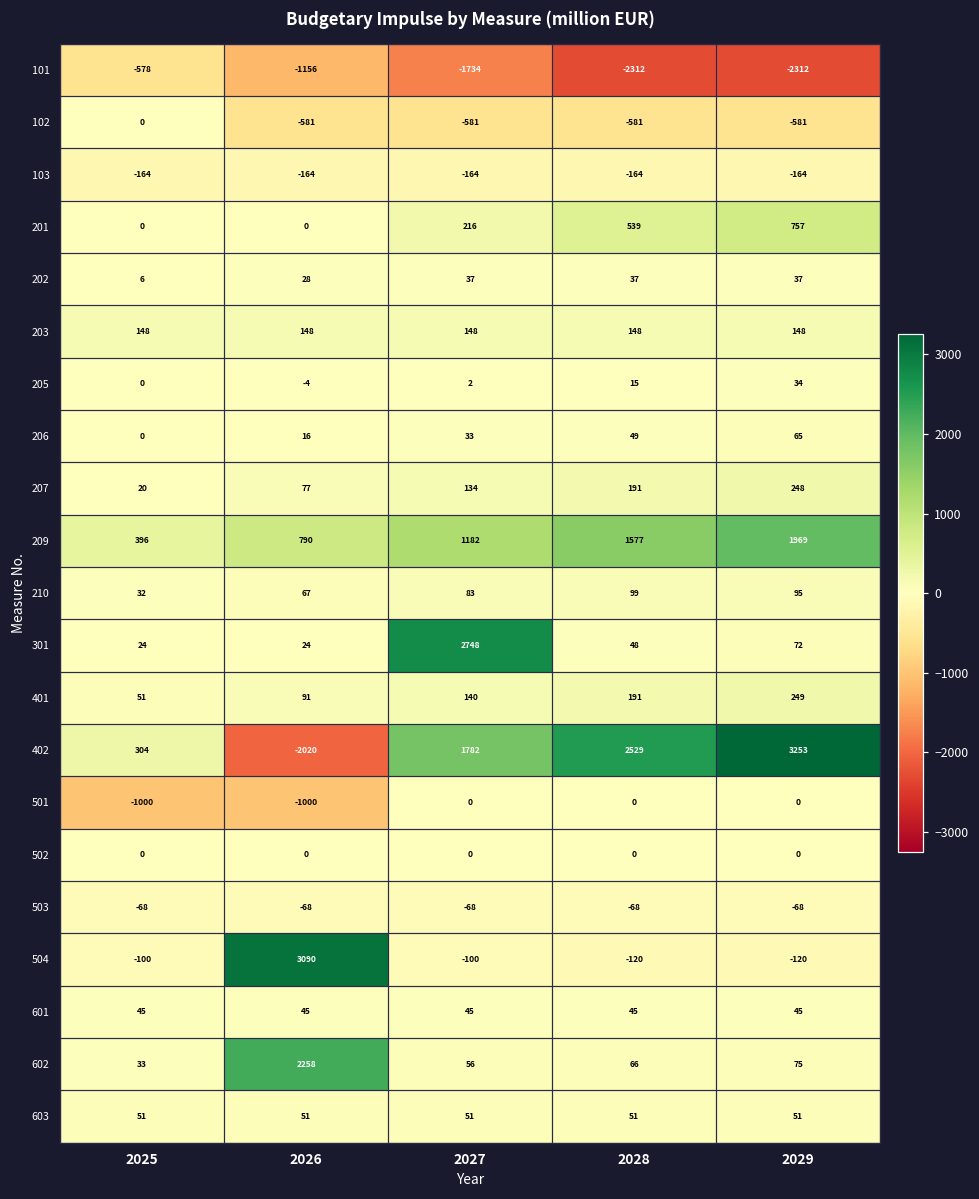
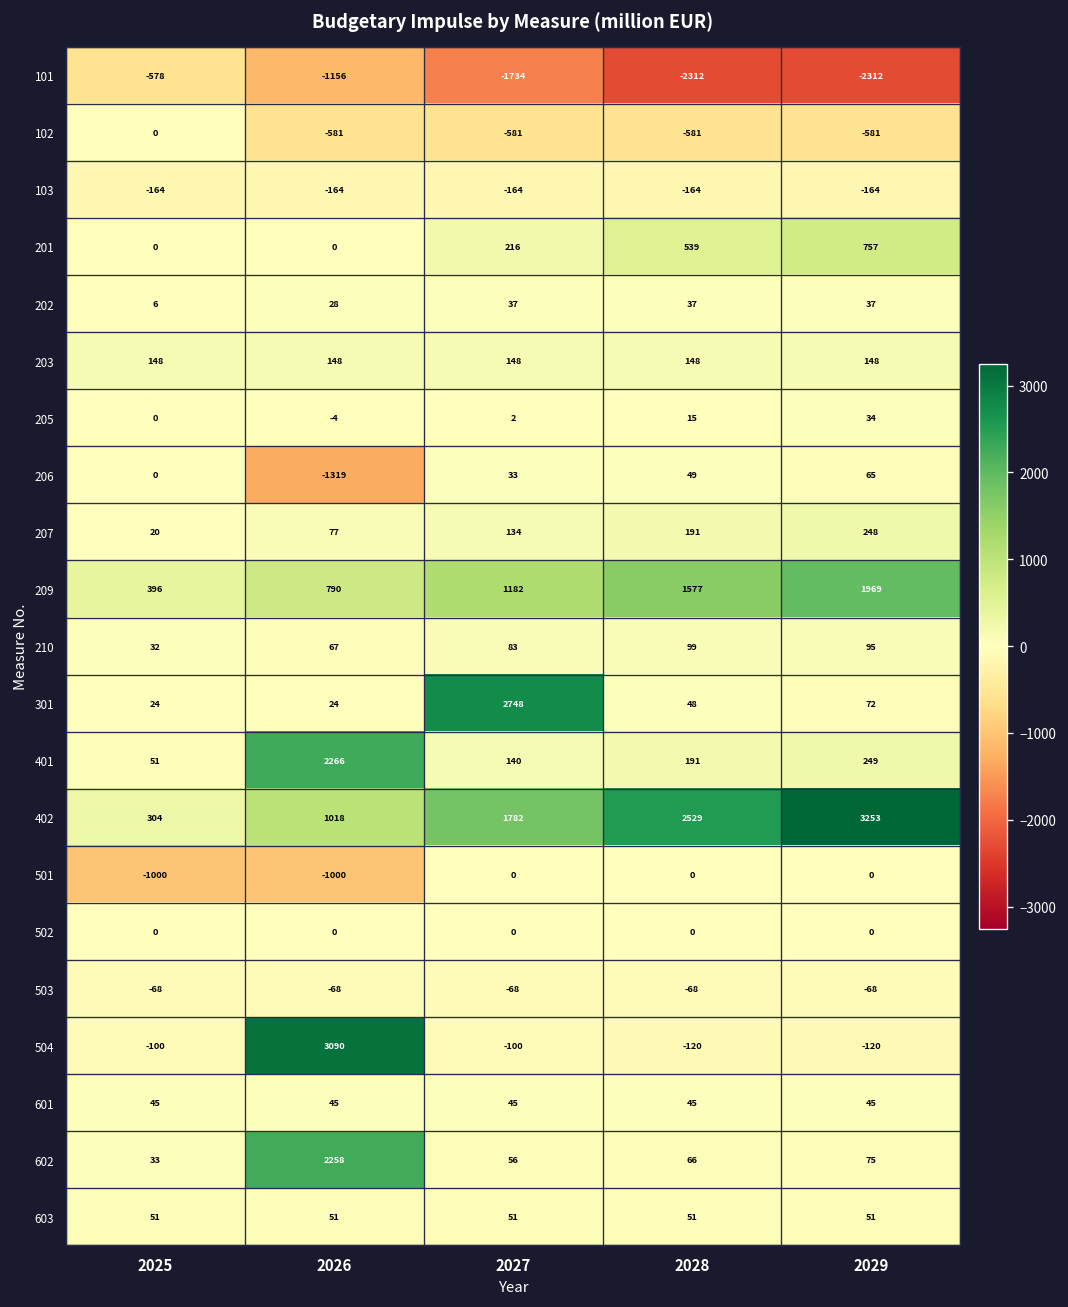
  {
    "101": {
      "2025": -578,
      "2026": -1156,
      "2027": -1734,
      "2028": -2312,
      "2029": -2312
    },
    "102": {
      "2025": 0,
      "2026": -581,
      "2027": -581,
      "2028": -581,
      "2029": -581
    },
    "103": {
      "2025": -164,
      "2026": -164,
      "2027": -164,
      "2028": -164,
      "2029": -164
    },
    "201": {
      "2025": 0,
      "2026": 0,
      "2027": 216,
      "2028": 539,
      "2029": 757
    },
    "202": {
      "2025": 6,
      "2026": 28,
      "2027": 37,
      "2028": 37,
      "2029": 37
    },
    "203": {
      "2025": 148,
      "2026": 148,
      "2027": 148,
      "2028": 148,
      "2029": 148
    },
    "205": {
      "2025": 0,
      "2026": -4,
      "2027": 2,
      "2028": 15,
      "2029": 34
    },
    "206": {
      "2025": 0,
-     "2026": 16,
+     "2026": -1319,
      "2027": 33,
      "2028": 49,
      "2029": 65
    },
    "207": {
      "2025": 20,
      "2026": 77,
      "2027": 134,
      "2028": 191,
      "2029": 248
    },
    "209": {
      "2025": 396,
      "2026": 790,
      "2027": 1182,
      "2028": 1577,
      "2029": 1969
    },
    "210": {
      "2025": 32,
      "2026": 67,
      "2027": 83,
      "2028": 99,
      "2029": 95
    },
    "301": {
      "2025": 24,
      "2026": 24,
      "2027": 2748,
      "2028": 48,
      "2029": 72
    },
    "401": {
      "2025": 51,
-     "2026": 91,
+     "2026": 2266,
      "2027": 140,
      "2028": 191,
      "2029": 249
    },
    "402": {
      "2025": 304,
-     "2026": -2020,
+     "2026": 1018,
      "2027": 1782,
      "2028": 2529,
      "2029": 3253
    },
    "501": {
      "2025": -1000,
      "2026": -1000,
      "2027": 0,
      "2028": 0,
      "2029": 0
    },
    "502": {
      "2025": 0,
      "2026": 0,
      "2027": 0,
      "2028": 0,
      "2029": 0
    },
    "503": {
      "2025": -68,
      "2026": -68,
      "2027": -68,
      "2028": -68,
      "2029": -68
    },
    "504": {
      "2025": -100,
      "2026": 3090,
      "2027": -100,
      "2028": -120,
      "2029": -120
    },
    "601": {
      "2025": 45,
      "2026": 45,
      "2027": 45,
      "2028": 45,
      "2029": 45
    },
    "602": {
      "2025": 33,
      "2026": 2258,
      "2027": 56,
      "2028": 66,
      "2029": 75
    },
    "603": {
      "2025": 51,
      "2026": 51,
      "2027": 51,
      "2028": 51,
      "2029": 51
    }
  }
